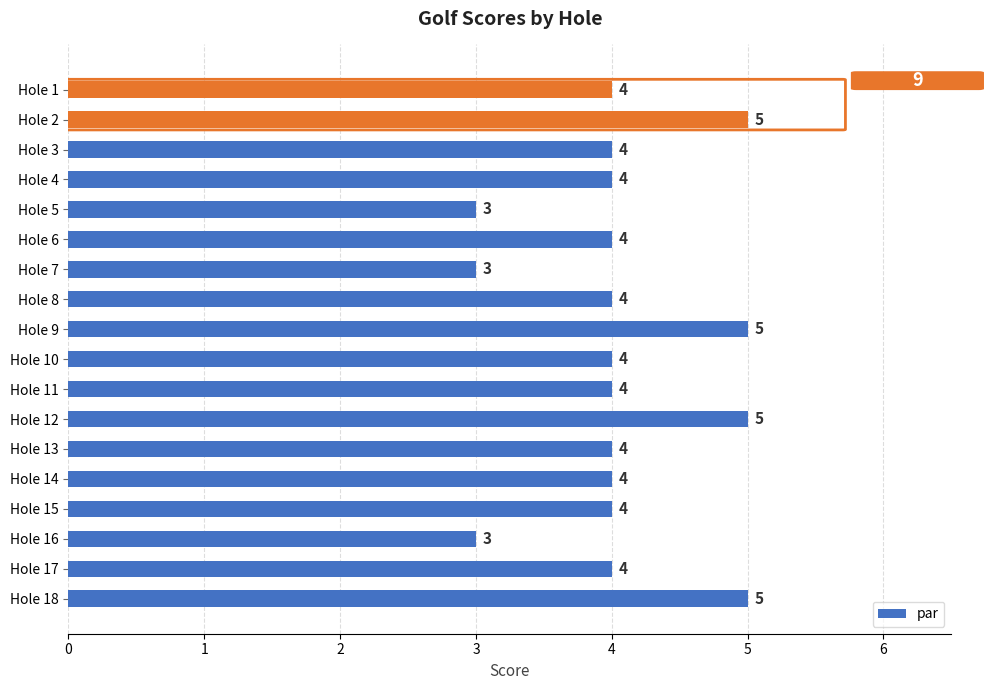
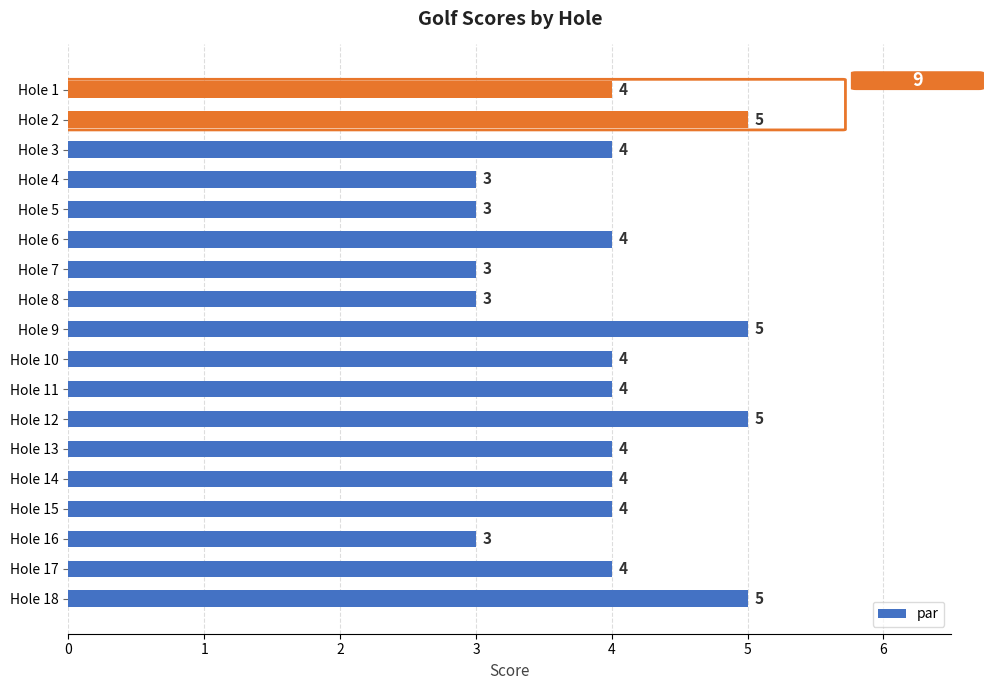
  {
    "Hole 1": 4,
    "Hole 2": 5,
    "Hole 3": 4,
-   "Hole 4": 4,
+   "Hole 4": 3,
    "Hole 5": 3,
    "Hole 6": 4,
    "Hole 7": 3,
-   "Hole 8": 4,
+   "Hole 8": 3,
    "Hole 9": 5,
    "Hole 10": 4,
    "Hole 11": 4,
    "Hole 12": 5,
    "Hole 13": 4,
    "Hole 14": 4,
    "Hole 15": 4,
    "Hole 16": 3,
    "Hole 17": 4,
    "Hole 18": 5
  }
